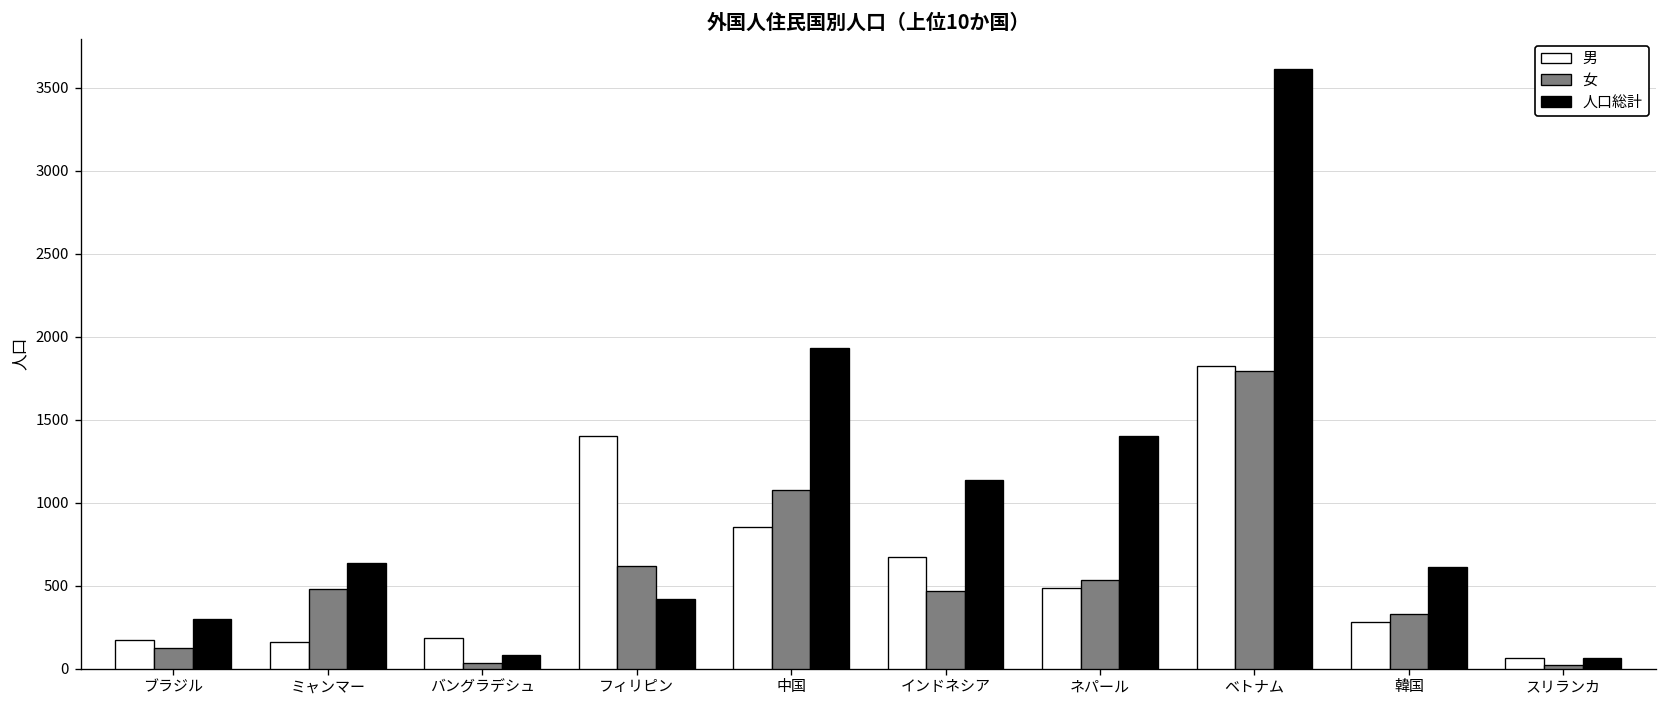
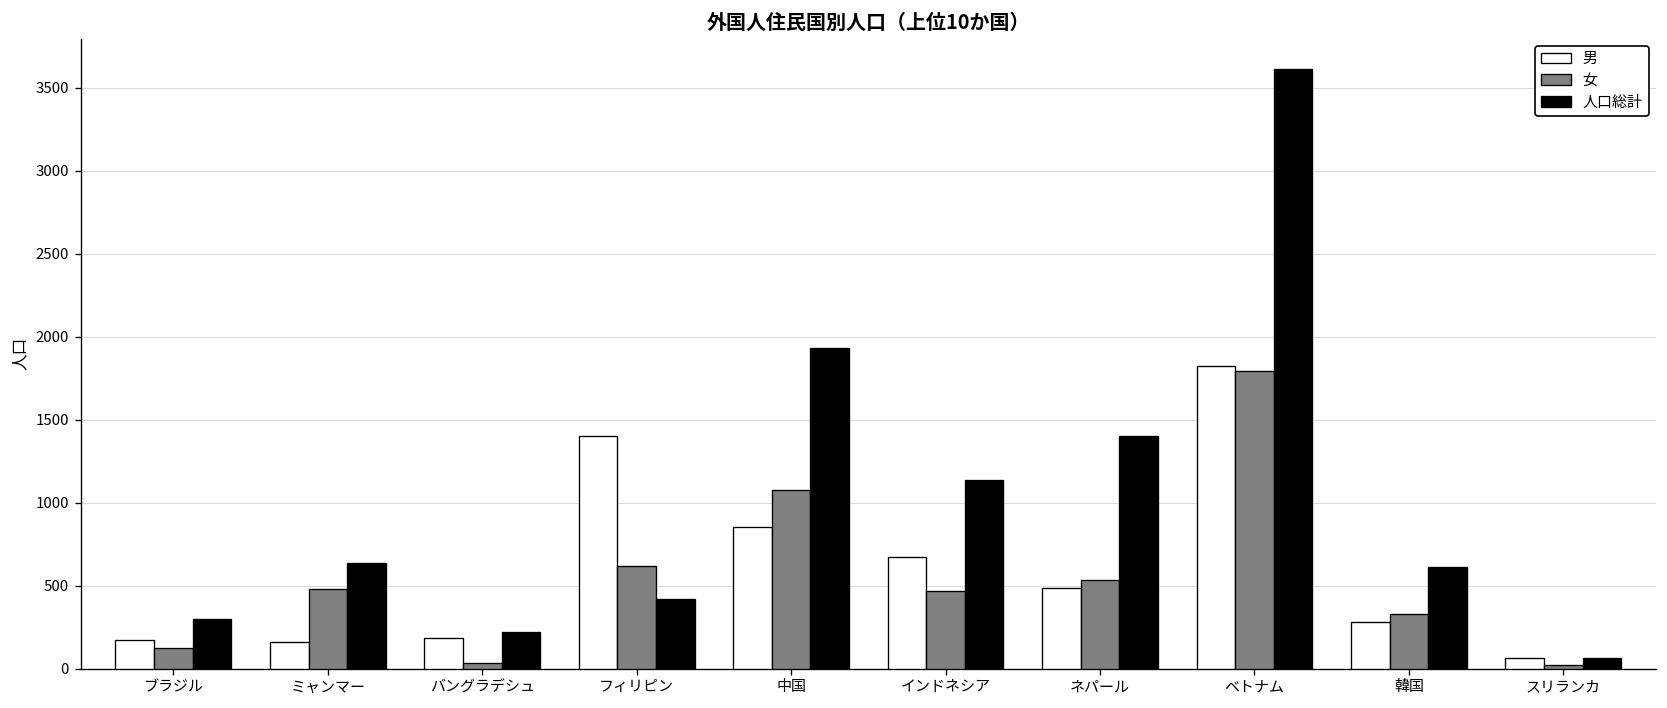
  {
    "男": {
      "ブラジル": 170,
      "ミャンマー": 160,
      "バングラデシュ": 190,
      "フィリピン": 1400,
      "中国": 850,
      "インドネシア": 670,
      "ネパール": 490,
      "ベトナム": 1820,
      "韓国": 280,
      "スリランカ": 60
    },
    "女": {
      "ブラジル": 120,
      "ミャンマー": 480,
      "バングラデシュ": 40,
      "フィリピン": 620,
      "中国": 1080,
      "インドネシア": 470,
      "ネパール": 530,
      "ベトナム": 1790,
      "韓国": 330,
      "スリランカ": 30
    },
    "人口総計": {
      "ブラジル": 300,
      "ミャンマー": 640,
-     "バングラデシュ": 80,
+     "バングラデシュ": 220,
      "フィリピン": 420,
      "中国": 1930,
      "インドネシア": 1140,
      "ネパール": 1400,
      "ベトナム": 3610,
      "韓国": 610,
      "スリランカ": 60
    }
  }
